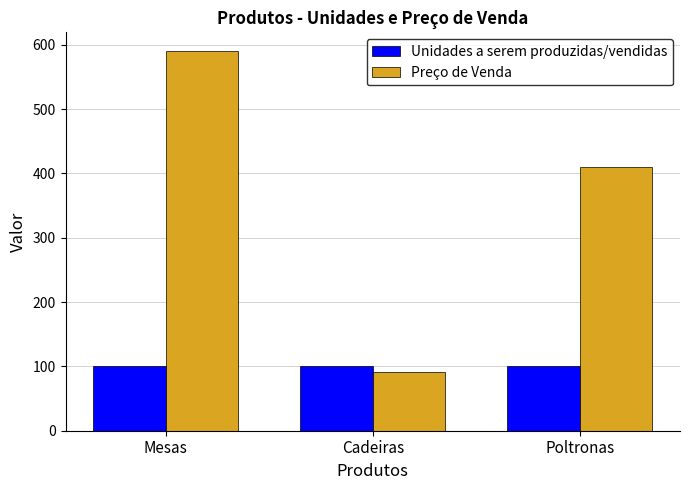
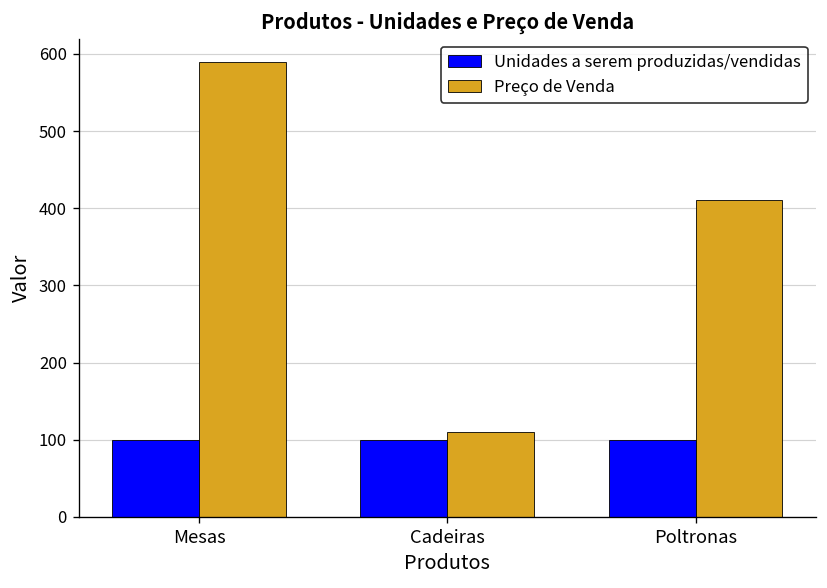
  {
    "Unidades a serem produzidas/vendidas": {
      "Mesas": 100,
      "Cadeiras": 100,
      "Poltronas": 100
    },
    "Preço de Venda": {
      "Mesas": 590,
-     "Cadeiras": 90,
+     "Cadeiras": 110,
      "Poltronas": 410
    }
  }
